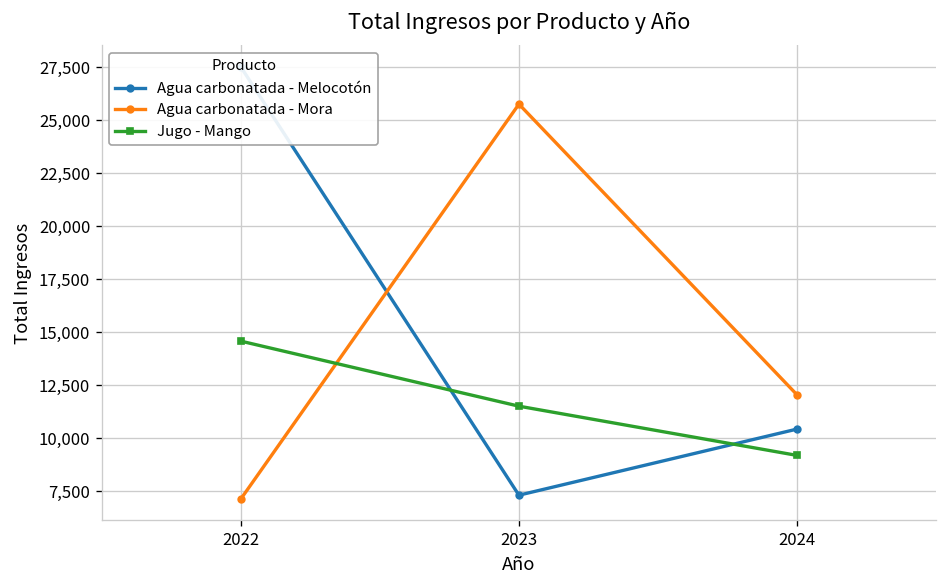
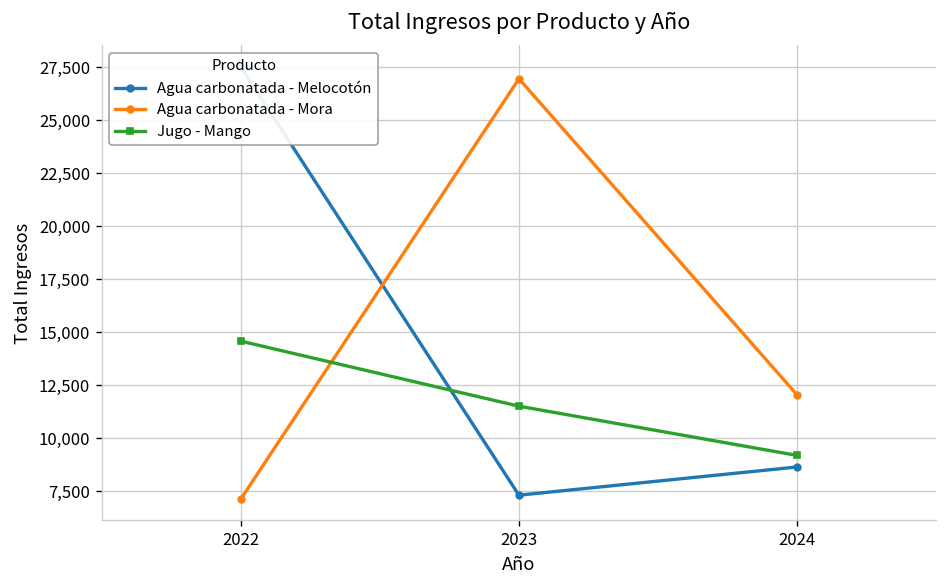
  {
    "Agua carbonatada - Melocotón": {
      "2023": "7,300",
-     "2024": "10,400"
+     "2024": "8,700"
    },
    "Agua carbonatada - Mora": {
      "2022": "7,200",
-     "2023": "25,800",
+     "2023": "27,000",
      "2024": "12,100"
    },
    "Jugo - Mango": {
      "2022": "14,600",
      "2023": "11,500",
      "2024": "9,200"
    }
  }
